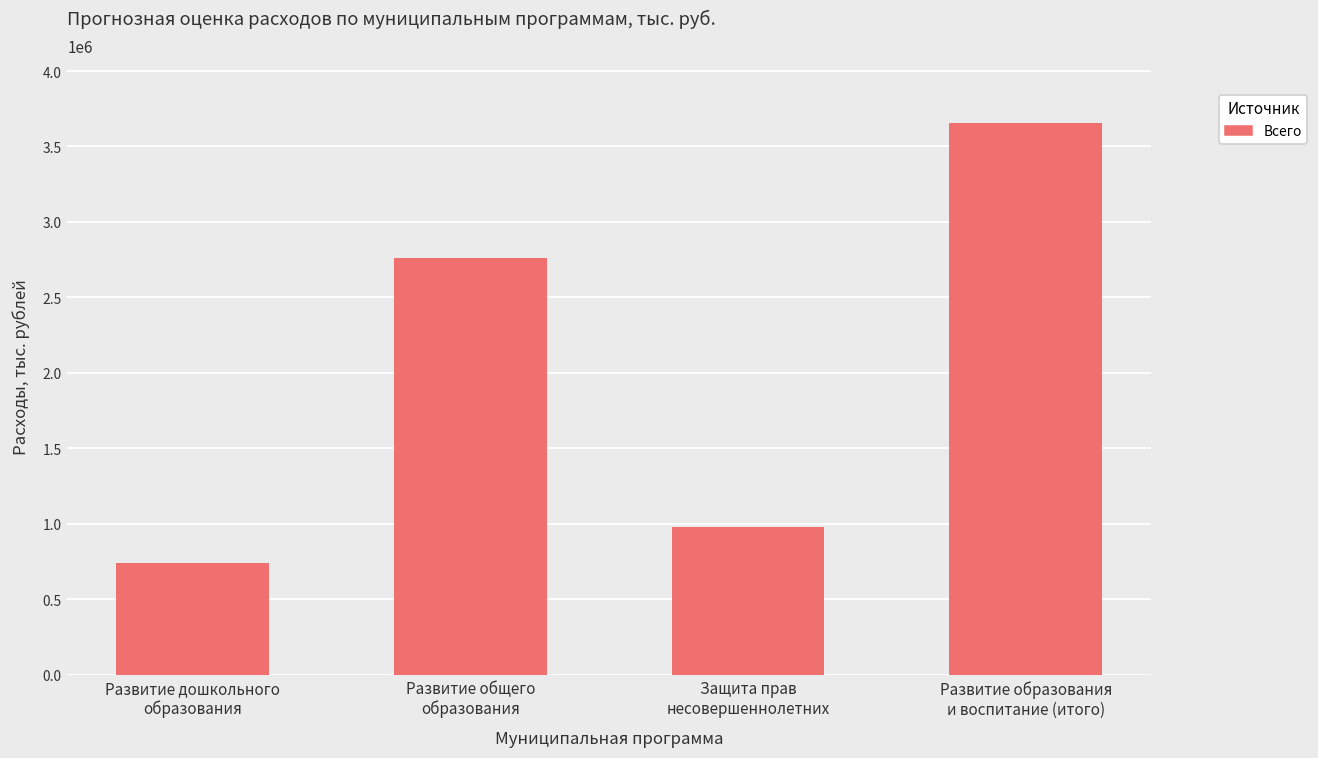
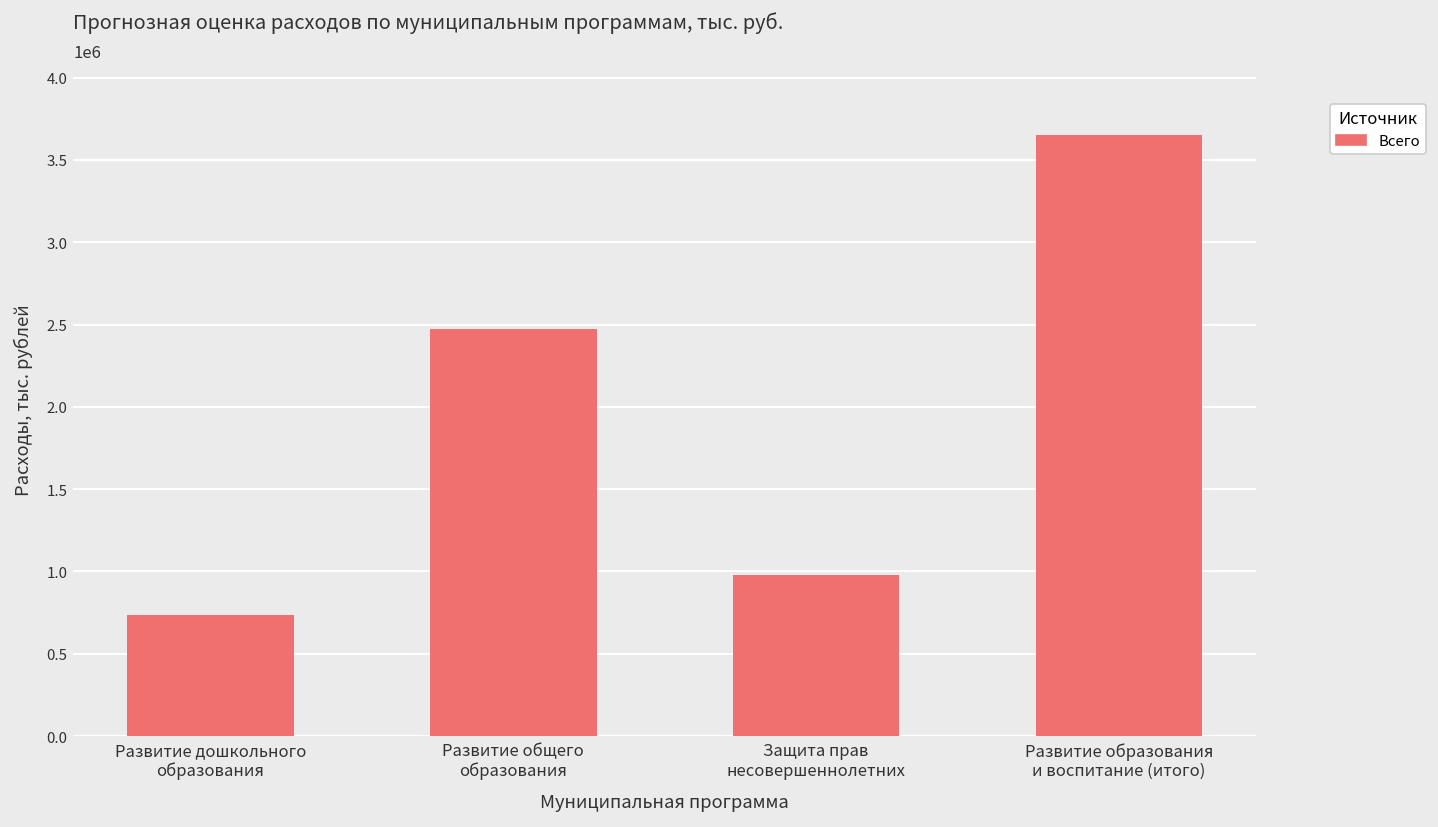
  {
    "Развитие дошкольного образования": 740000,
-   "Развитие общего образования": 2760000,
+   "Развитие общего образования": 2470000,
    "Защита прав несовершеннолетних": 980000,
    "Развитие образования и воспитание (итого)": 3650000
  }
